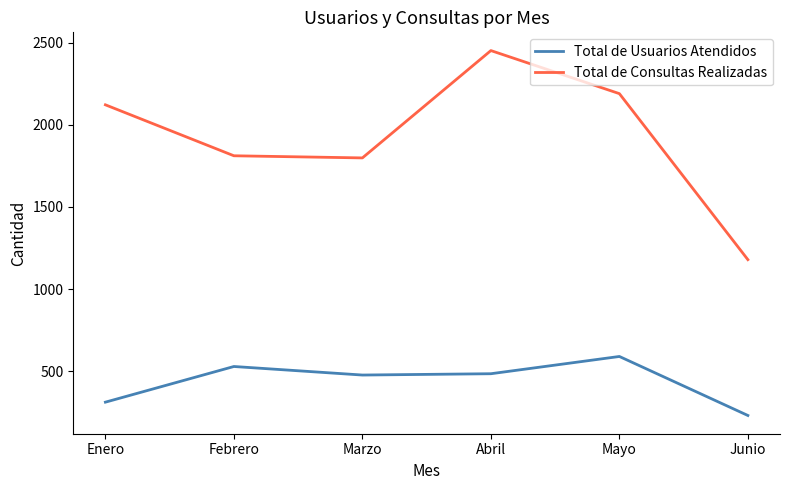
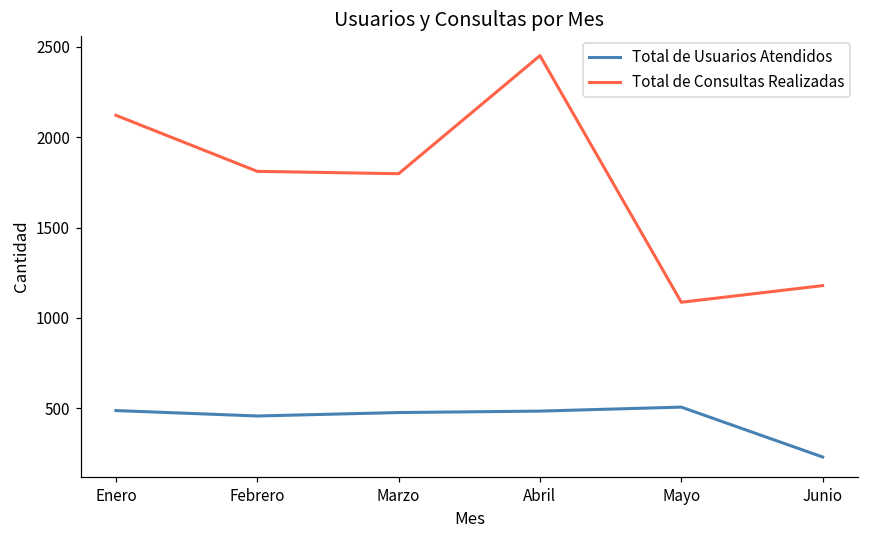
  {
    "Total de Usuarios Atendidos": {
-     "Enero": 310,
-     "Febrero": 530,
+     "Enero": 490,
+     "Febrero": 460,
      "Marzo": 480,
      "Abril": 490,
-     "Mayo": 590,
+     "Mayo": 510,
      "Junio": 230
    },
    "Total de Consultas Realizadas": {
      "Enero": 2120,
      "Febrero": 1810,
      "Marzo": 1800,
      "Abril": 2450,
-     "Mayo": 2190,
+     "Mayo": 1090,
      "Junio": 1180
    }
  }
